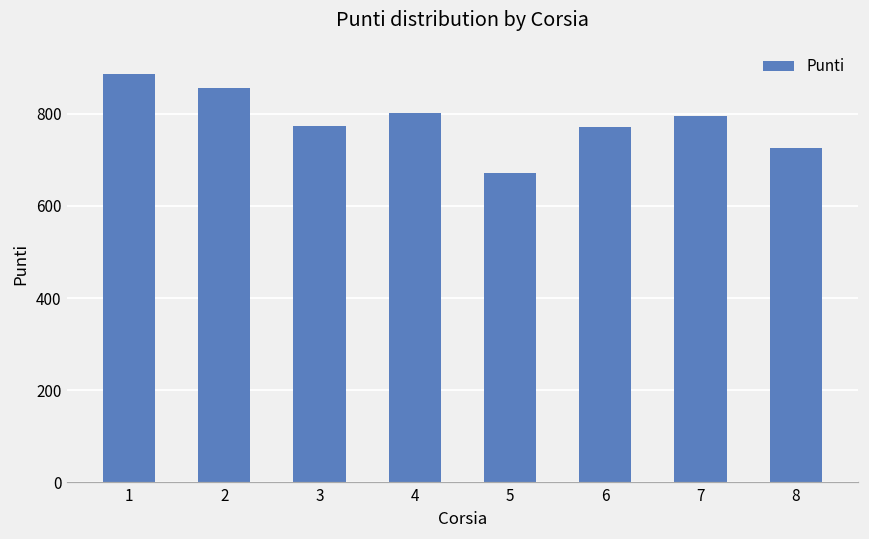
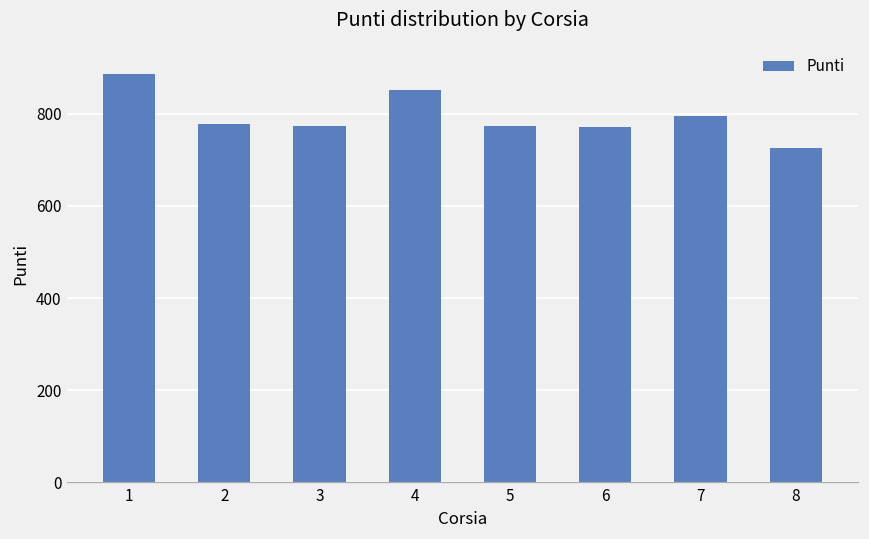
  {
    "1": 890,
-   "2": 860,
+   "2": 780,
    "3": 770,
-   "4": 800,
-   "5": 670,
+   "4": 850,
+   "5": 770,
    "6": 770,
    "7": 800,
    "8": 730
  }
